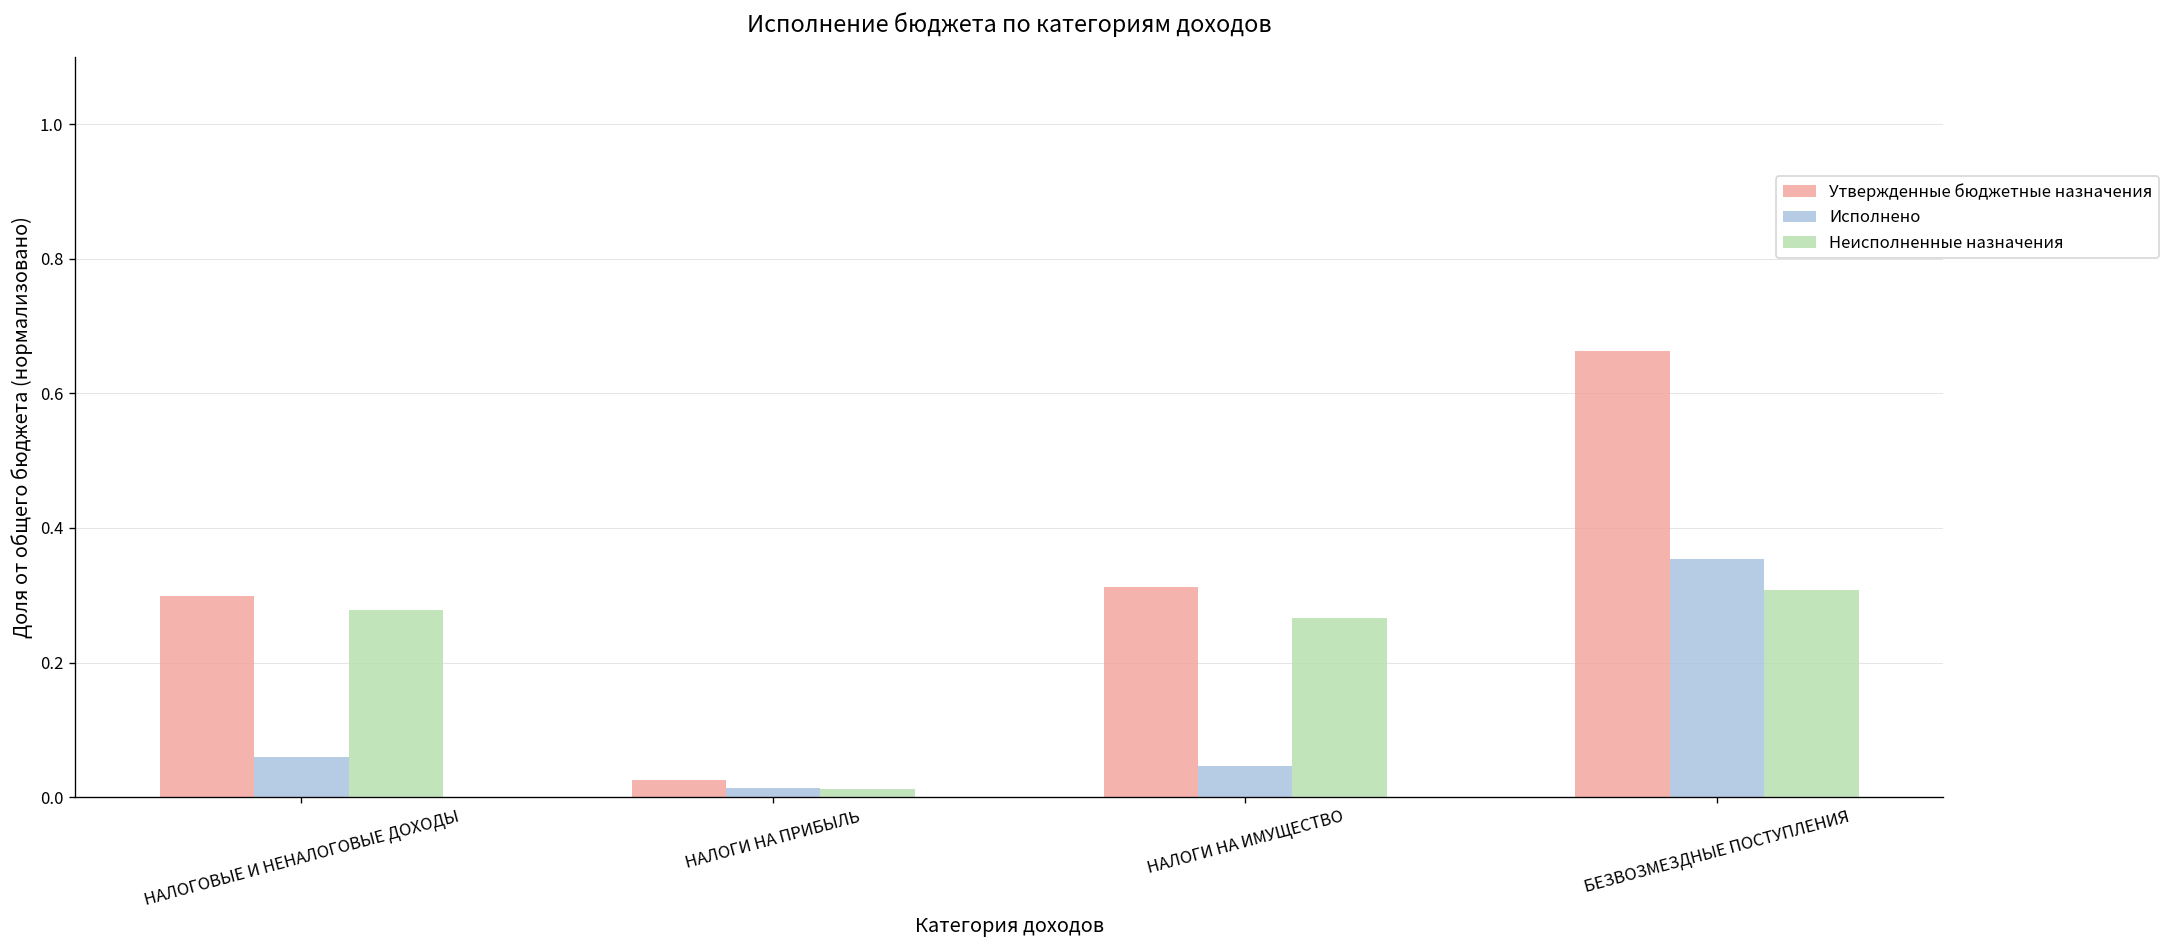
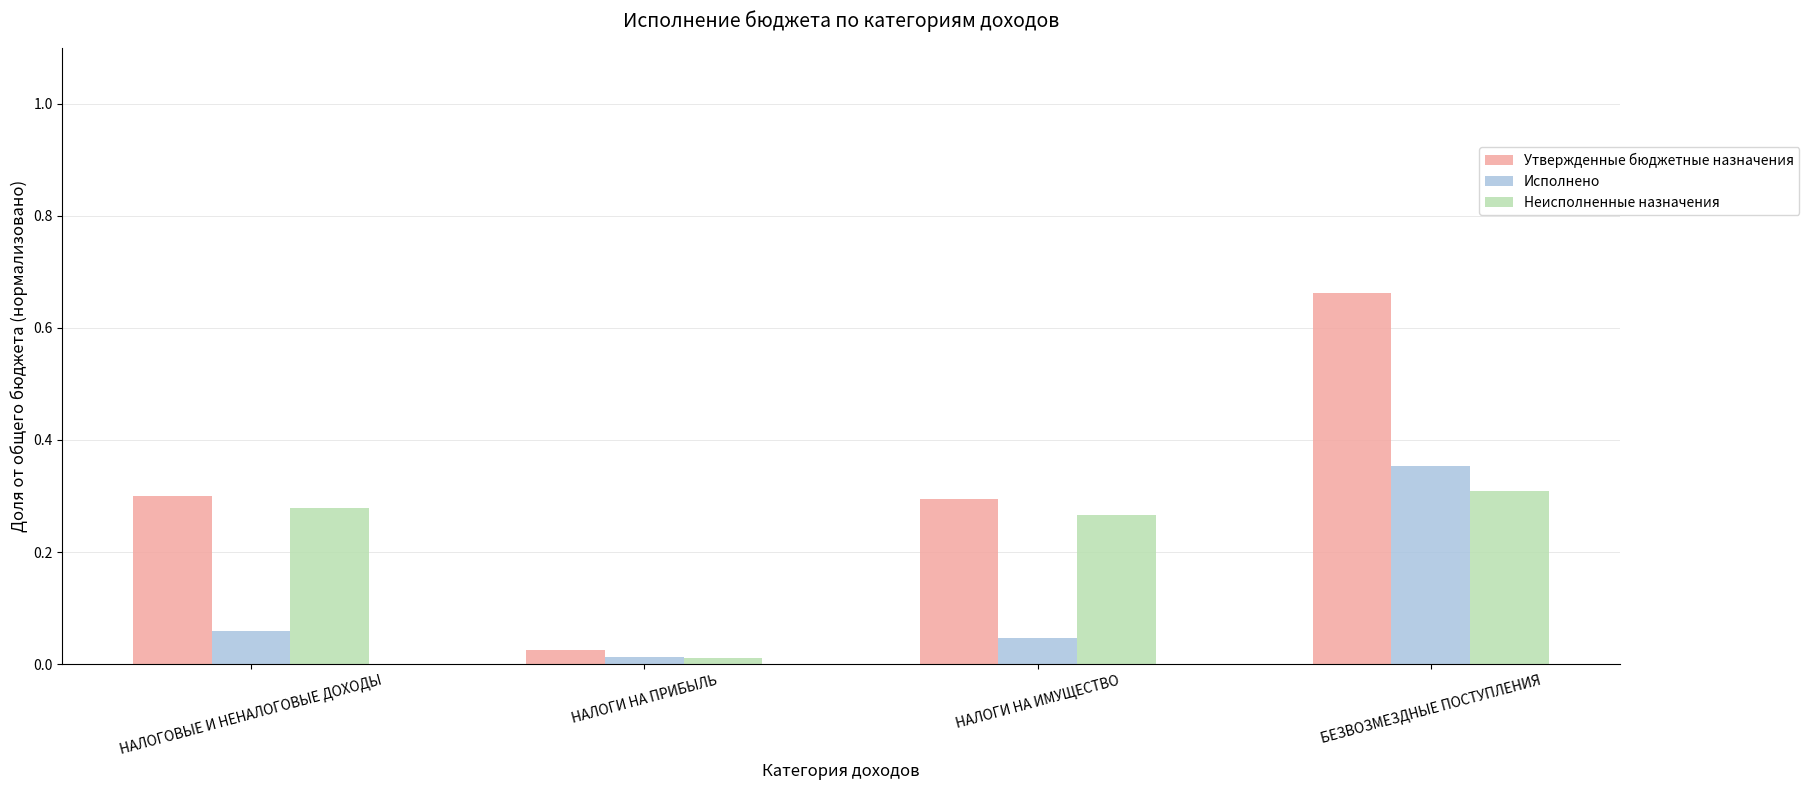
  {
    "Утвержденные бюджетные назначения": {
      "НАЛОГОВЫЕ И НЕНАЛОГОВЫЕ ДОХОДЫ": 0.30,
      "НАЛОГИ НА ПРИБЫЛЬ": 0.03,
-     "НАЛОГИ НА ИМУЩЕСТВО": 0.31,
+     "НАЛОГИ НА ИМУЩЕСТВО": 0.29,
      "БЕЗВОЗМЕЗДНЫЕ ПОСТУПЛЕНИЯ": 0.66
    }
  }
